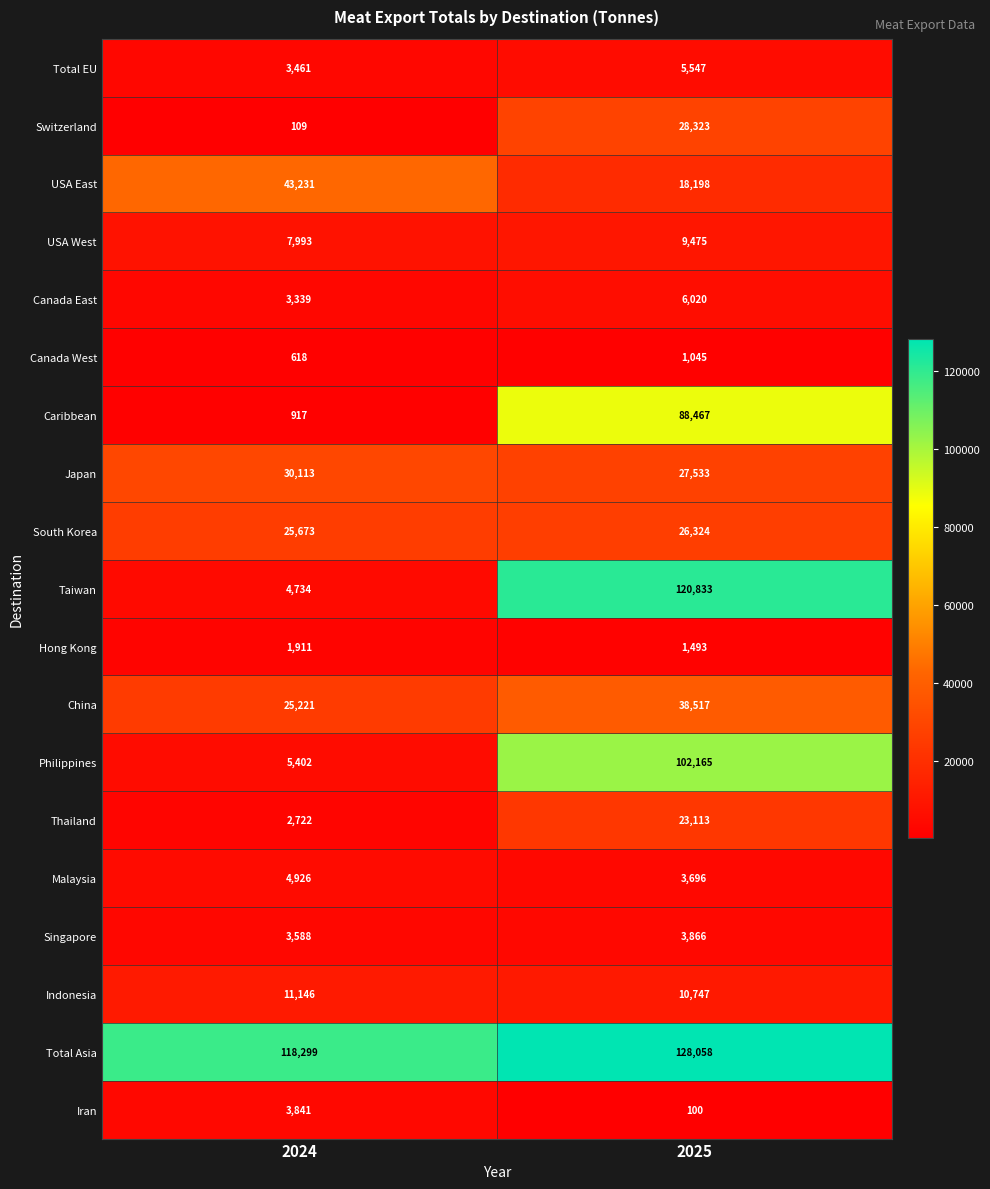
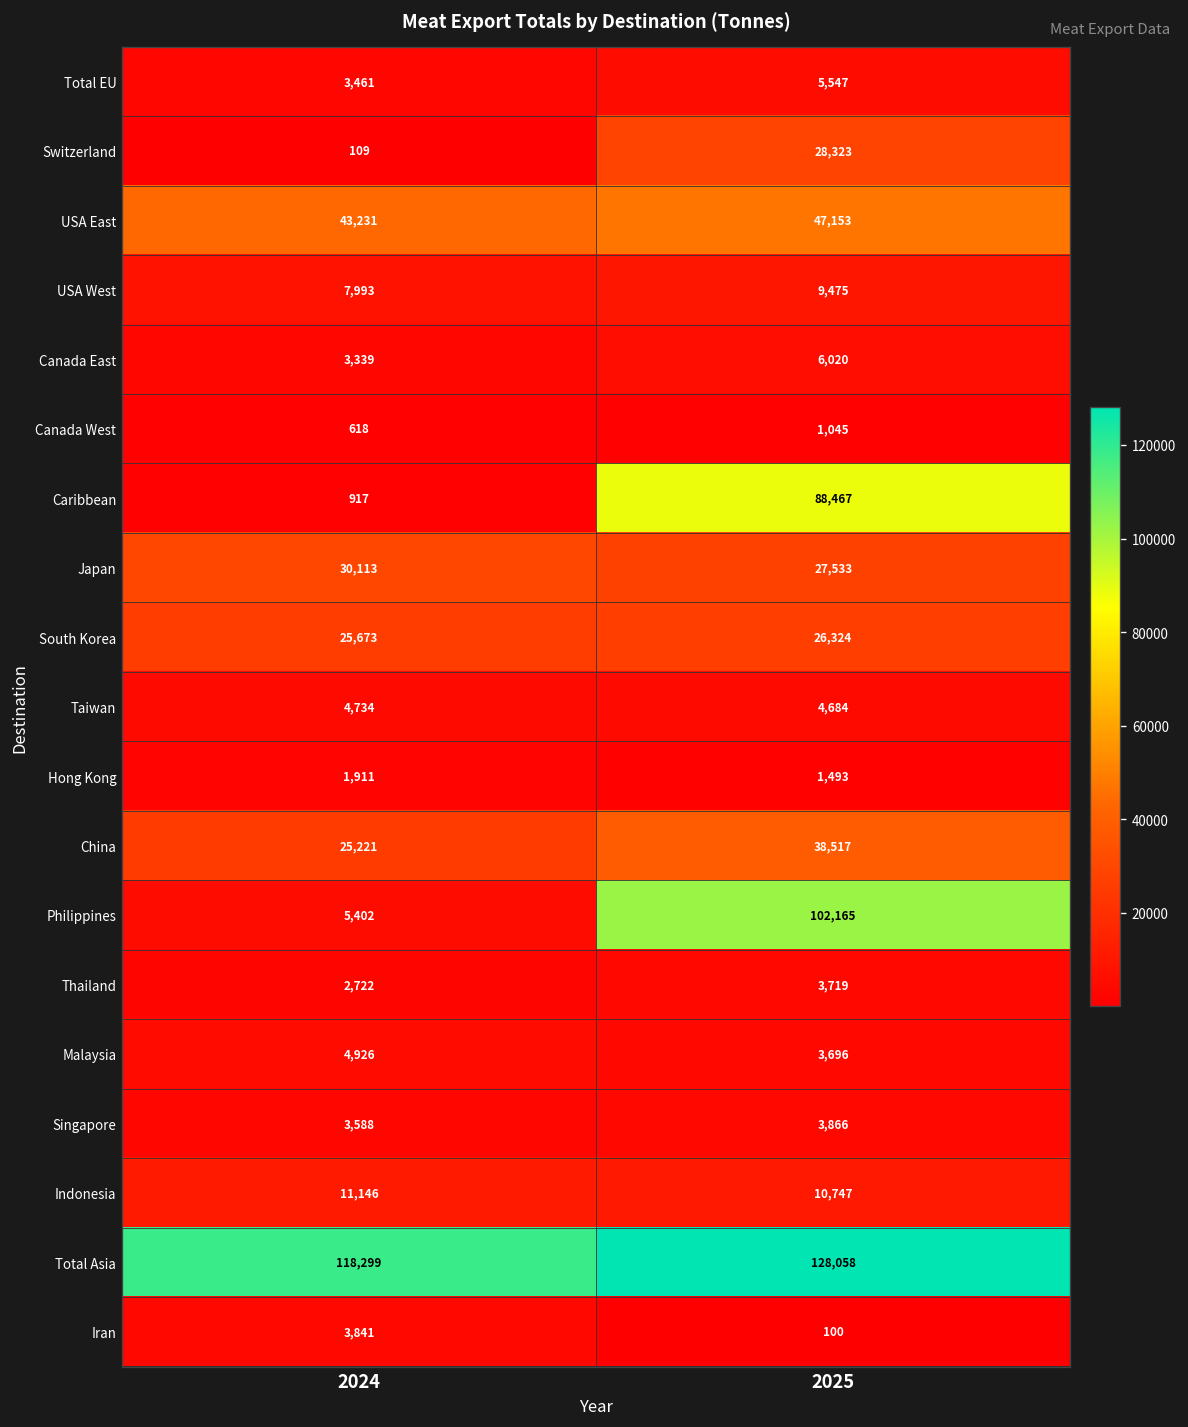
  {
    "Total EU": {
      "2024": "3,461",
      "2025": "5,547"
    },
    "Switzerland": {
      "2024": "109",
      "2025": "28,323"
    },
    "USA East": {
      "2024": "43,231",
-     "2025": "18,198"
+     "2025": "47,153"
    },
    "USA West": {
      "2024": "7,993",
      "2025": "9,475"
    },
    "Canada East": {
      "2024": "3,339",
      "2025": "6,020"
    },
    "Canada West": {
      "2024": "618",
      "2025": "1,045"
    },
    "Caribbean": {
      "2024": "917",
      "2025": "88,467"
    },
    "Japan": {
      "2024": "30,113",
      "2025": "27,533"
    },
    "South Korea": {
      "2024": "25,673",
      "2025": "26,324"
    },
    "Taiwan": {
      "2024": "4,734",
-     "2025": "120,833"
+     "2025": "4,684"
    },
    "Hong Kong": {
      "2024": "1,911",
      "2025": "1,493"
    },
    "China": {
      "2024": "25,221",
      "2025": "38,517"
    },
    "Philippines": {
      "2024": "5,402",
      "2025": "102,165"
    },
    "Thailand": {
      "2024": "2,722",
-     "2025": "23,113"
+     "2025": "3,719"
    },
    "Malaysia": {
      "2024": "4,926",
      "2025": "3,696"
    },
    "Singapore": {
      "2024": "3,588",
      "2025": "3,866"
    },
    "Indonesia": {
      "2024": "11,146",
      "2025": "10,747"
    },
    "Total Asia": {
      "2024": "118,299",
      "2025": "128,058"
    },
    "Iran": {
      "2024": "3,841",
      "2025": "100"
    }
  }
